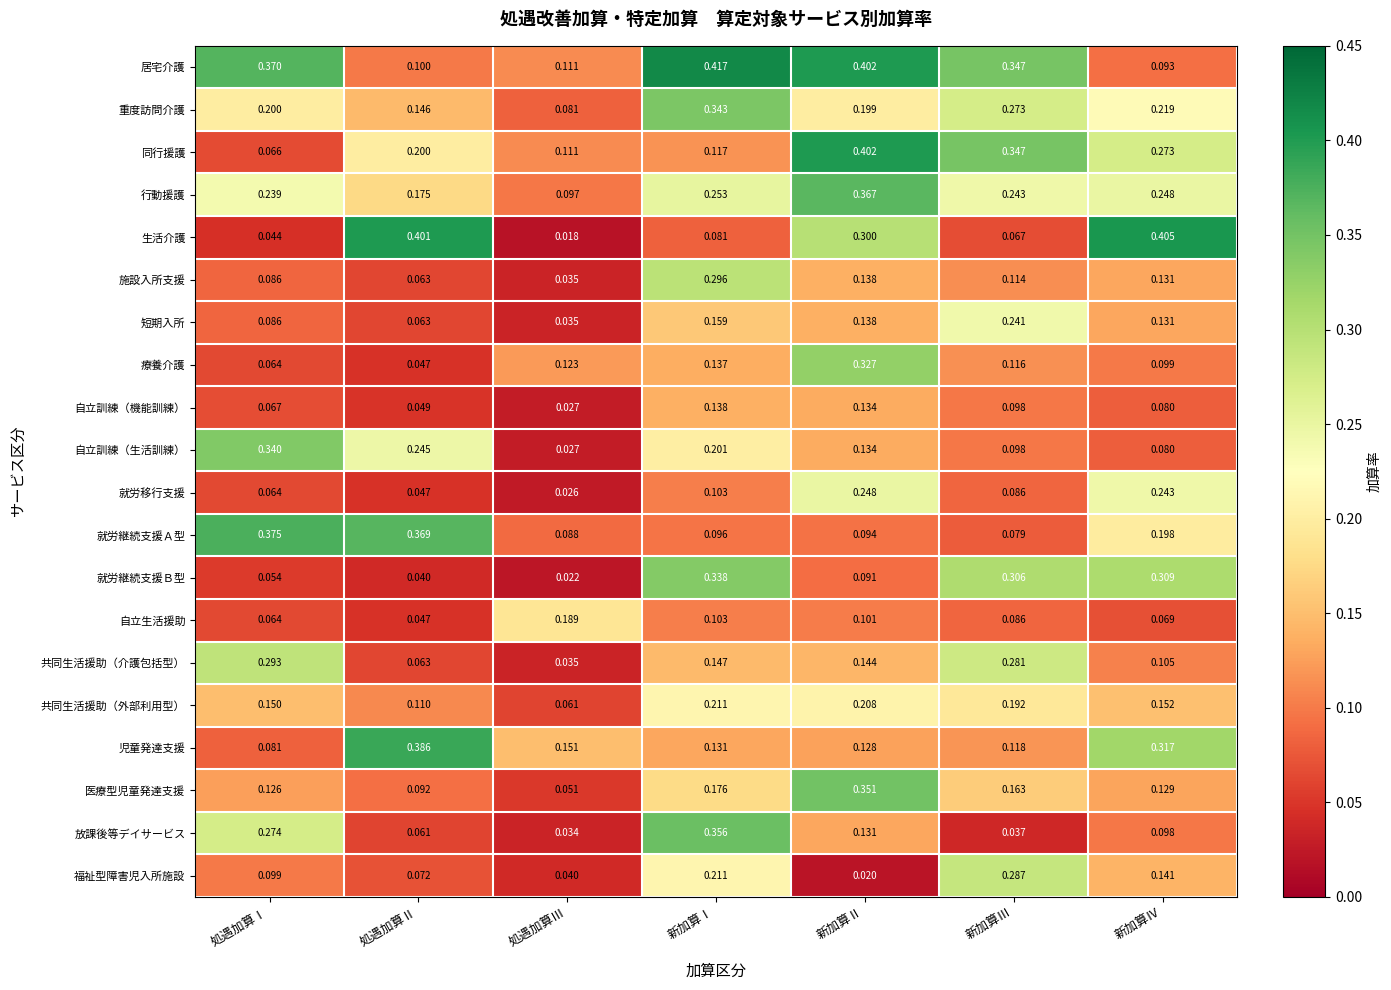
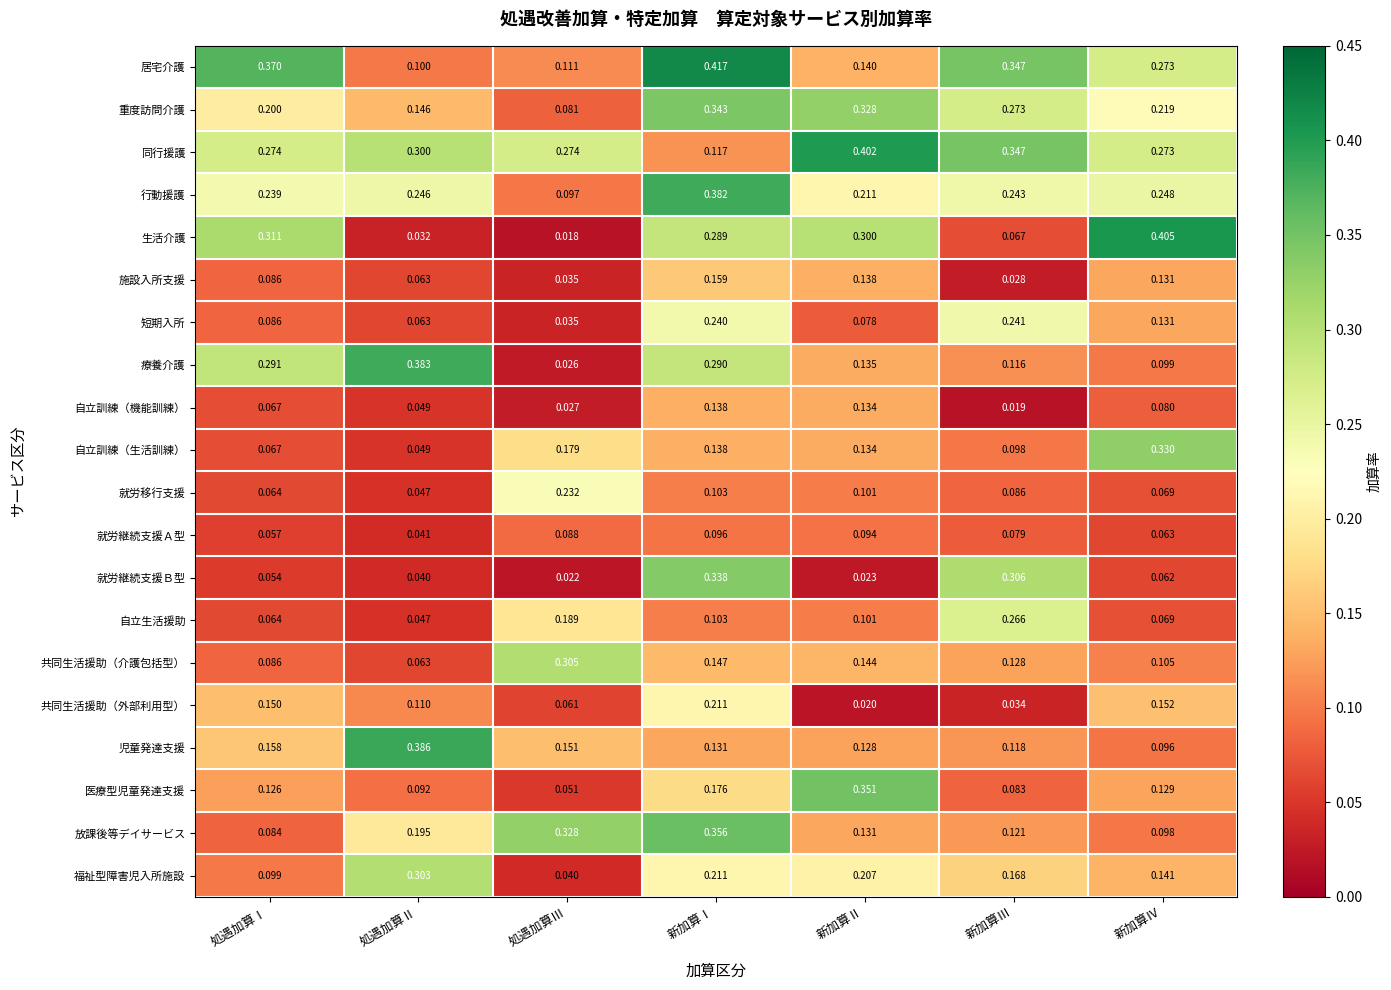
  {
    "居宅介護": {
      "処遇加算Ⅰ": 0.370,
      "処遇加算Ⅱ": 0.100,
      "処遇加算Ⅲ": 0.111,
      "新加算Ⅰ": 0.417,
-     "新加算Ⅱ": 0.402,
+     "新加算Ⅱ": 0.140,
      "新加算Ⅲ": 0.347,
-     "新加算Ⅳ": 0.093
+     "新加算Ⅳ": 0.273
    },
    "重度訪問介護": {
      "処遇加算Ⅰ": 0.200,
      "処遇加算Ⅱ": 0.146,
      "処遇加算Ⅲ": 0.081,
      "新加算Ⅰ": 0.343,
-     "新加算Ⅱ": 0.199,
+     "新加算Ⅱ": 0.328,
      "新加算Ⅲ": 0.273,
      "新加算Ⅳ": 0.219
    },
    "同行援護": {
-     "処遇加算Ⅰ": 0.066,
-     "処遇加算Ⅱ": 0.200,
-     "処遇加算Ⅲ": 0.111,
+     "処遇加算Ⅰ": 0.274,
+     "処遇加算Ⅱ": 0.300,
+     "処遇加算Ⅲ": 0.274,
      "新加算Ⅰ": 0.117,
      "新加算Ⅱ": 0.402,
      "新加算Ⅲ": 0.347,
      "新加算Ⅳ": 0.273
    },
    "行動援護": {
      "処遇加算Ⅰ": 0.239,
-     "処遇加算Ⅱ": 0.175,
+     "処遇加算Ⅱ": 0.246,
      "処遇加算Ⅲ": 0.097,
-     "新加算Ⅰ": 0.253,
-     "新加算Ⅱ": 0.367,
+     "新加算Ⅰ": 0.382,
+     "新加算Ⅱ": 0.211,
      "新加算Ⅲ": 0.243,
      "新加算Ⅳ": 0.248
    },
    "生活介護": {
-     "処遇加算Ⅰ": 0.044,
-     "処遇加算Ⅱ": 0.401,
+     "処遇加算Ⅰ": 0.311,
+     "処遇加算Ⅱ": 0.032,
      "処遇加算Ⅲ": 0.018,
-     "新加算Ⅰ": 0.081,
+     "新加算Ⅰ": 0.289,
      "新加算Ⅱ": 0.300,
      "新加算Ⅲ": 0.067,
      "新加算Ⅳ": 0.405
    },
    "施設入所支援": {
      "処遇加算Ⅰ": 0.086,
      "処遇加算Ⅱ": 0.063,
      "処遇加算Ⅲ": 0.035,
-     "新加算Ⅰ": 0.296,
+     "新加算Ⅰ": 0.159,
      "新加算Ⅱ": 0.138,
-     "新加算Ⅲ": 0.114,
+     "新加算Ⅲ": 0.028,
      "新加算Ⅳ": 0.131
    },
    "短期入所": {
      "処遇加算Ⅰ": 0.086,
      "処遇加算Ⅱ": 0.063,
      "処遇加算Ⅲ": 0.035,
-     "新加算Ⅰ": 0.159,
-     "新加算Ⅱ": 0.138,
+     "新加算Ⅰ": 0.240,
+     "新加算Ⅱ": 0.078,
      "新加算Ⅲ": 0.241,
      "新加算Ⅳ": 0.131
    },
    "療養介護": {
-     "処遇加算Ⅰ": 0.064,
-     "処遇加算Ⅱ": 0.047,
-     "処遇加算Ⅲ": 0.123,
-     "新加算Ⅰ": 0.137,
-     "新加算Ⅱ": 0.327,
+     "処遇加算Ⅰ": 0.291,
+     "処遇加算Ⅱ": 0.383,
+     "処遇加算Ⅲ": 0.026,
+     "新加算Ⅰ": 0.290,
+     "新加算Ⅱ": 0.135,
      "新加算Ⅲ": 0.116,
      "新加算Ⅳ": 0.099
    },
    "自立訓練（機能訓練）": {
      "処遇加算Ⅰ": 0.067,
      "処遇加算Ⅱ": 0.049,
      "処遇加算Ⅲ": 0.027,
      "新加算Ⅰ": 0.138,
      "新加算Ⅱ": 0.134,
-     "新加算Ⅲ": 0.098,
+     "新加算Ⅲ": 0.019,
      "新加算Ⅳ": 0.080
    },
    "自立訓練（生活訓練）": {
-     "処遇加算Ⅰ": 0.340,
-     "処遇加算Ⅱ": 0.245,
-     "処遇加算Ⅲ": 0.027,
-     "新加算Ⅰ": 0.201,
+     "処遇加算Ⅰ": 0.067,
+     "処遇加算Ⅱ": 0.049,
+     "処遇加算Ⅲ": 0.179,
+     "新加算Ⅰ": 0.138,
      "新加算Ⅱ": 0.134,
      "新加算Ⅲ": 0.098,
-     "新加算Ⅳ": 0.080
+     "新加算Ⅳ": 0.330
    },
    "就労移行支援": {
      "処遇加算Ⅰ": 0.064,
      "処遇加算Ⅱ": 0.047,
-     "処遇加算Ⅲ": 0.026,
+     "処遇加算Ⅲ": 0.232,
      "新加算Ⅰ": 0.103,
-     "新加算Ⅱ": 0.248,
+     "新加算Ⅱ": 0.101,
      "新加算Ⅲ": 0.086,
-     "新加算Ⅳ": 0.243
+     "新加算Ⅳ": 0.069
    },
    "就労継続支援Ａ型": {
-     "処遇加算Ⅰ": 0.375,
-     "処遇加算Ⅱ": 0.369,
+     "処遇加算Ⅰ": 0.057,
+     "処遇加算Ⅱ": 0.041,
      "処遇加算Ⅲ": 0.088,
      "新加算Ⅰ": 0.096,
      "新加算Ⅱ": 0.094,
      "新加算Ⅲ": 0.079,
-     "新加算Ⅳ": 0.198
+     "新加算Ⅳ": 0.063
    },
    "就労継続支援Ｂ型": {
      "処遇加算Ⅰ": 0.054,
      "処遇加算Ⅱ": 0.040,
      "処遇加算Ⅲ": 0.022,
      "新加算Ⅰ": 0.338,
-     "新加算Ⅱ": 0.091,
+     "新加算Ⅱ": 0.023,
      "新加算Ⅲ": 0.306,
-     "新加算Ⅳ": 0.309
+     "新加算Ⅳ": 0.062
    },
    "自立生活援助": {
      "処遇加算Ⅰ": 0.064,
      "処遇加算Ⅱ": 0.047,
      "処遇加算Ⅲ": 0.189,
      "新加算Ⅰ": 0.103,
      "新加算Ⅱ": 0.101,
-     "新加算Ⅲ": 0.086,
+     "新加算Ⅲ": 0.266,
      "新加算Ⅳ": 0.069
    },
    "共同生活援助（介護包括型）": {
-     "処遇加算Ⅰ": 0.293,
+     "処遇加算Ⅰ": 0.086,
      "処遇加算Ⅱ": 0.063,
-     "処遇加算Ⅲ": 0.035,
+     "処遇加算Ⅲ": 0.305,
      "新加算Ⅰ": 0.147,
      "新加算Ⅱ": 0.144,
-     "新加算Ⅲ": 0.281,
+     "新加算Ⅲ": 0.128,
      "新加算Ⅳ": 0.105
    },
    "共同生活援助（外部利用型）": {
      "処遇加算Ⅰ": 0.150,
      "処遇加算Ⅱ": 0.110,
      "処遇加算Ⅲ": 0.061,
      "新加算Ⅰ": 0.211,
-     "新加算Ⅱ": 0.208,
-     "新加算Ⅲ": 0.192,
+     "新加算Ⅱ": 0.020,
+     "新加算Ⅲ": 0.034,
      "新加算Ⅳ": 0.152
    },
    "児童発達支援": {
-     "処遇加算Ⅰ": 0.081,
+     "処遇加算Ⅰ": 0.158,
      "処遇加算Ⅱ": 0.386,
      "処遇加算Ⅲ": 0.151,
      "新加算Ⅰ": 0.131,
      "新加算Ⅱ": 0.128,
      "新加算Ⅲ": 0.118,
-     "新加算Ⅳ": 0.317
+     "新加算Ⅳ": 0.096
    },
    "医療型児童発達支援": {
      "処遇加算Ⅰ": 0.126,
      "処遇加算Ⅱ": 0.092,
      "処遇加算Ⅲ": 0.051,
      "新加算Ⅰ": 0.176,
      "新加算Ⅱ": 0.351,
-     "新加算Ⅲ": 0.163,
+     "新加算Ⅲ": 0.083,
      "新加算Ⅳ": 0.129
    },
    "放課後等デイサービス": {
-     "処遇加算Ⅰ": 0.274,
-     "処遇加算Ⅱ": 0.061,
-     "処遇加算Ⅲ": 0.034,
+     "処遇加算Ⅰ": 0.084,
+     "処遇加算Ⅱ": 0.195,
+     "処遇加算Ⅲ": 0.328,
      "新加算Ⅰ": 0.356,
      "新加算Ⅱ": 0.131,
-     "新加算Ⅲ": 0.037,
+     "新加算Ⅲ": 0.121,
      "新加算Ⅳ": 0.098
    },
    "福祉型障害児入所施設": {
      "処遇加算Ⅰ": 0.099,
-     "処遇加算Ⅱ": 0.072,
+     "処遇加算Ⅱ": 0.303,
      "処遇加算Ⅲ": 0.040,
      "新加算Ⅰ": 0.211,
-     "新加算Ⅱ": 0.020,
-     "新加算Ⅲ": 0.287,
+     "新加算Ⅱ": 0.207,
+     "新加算Ⅲ": 0.168,
      "新加算Ⅳ": 0.141
    }
  }
